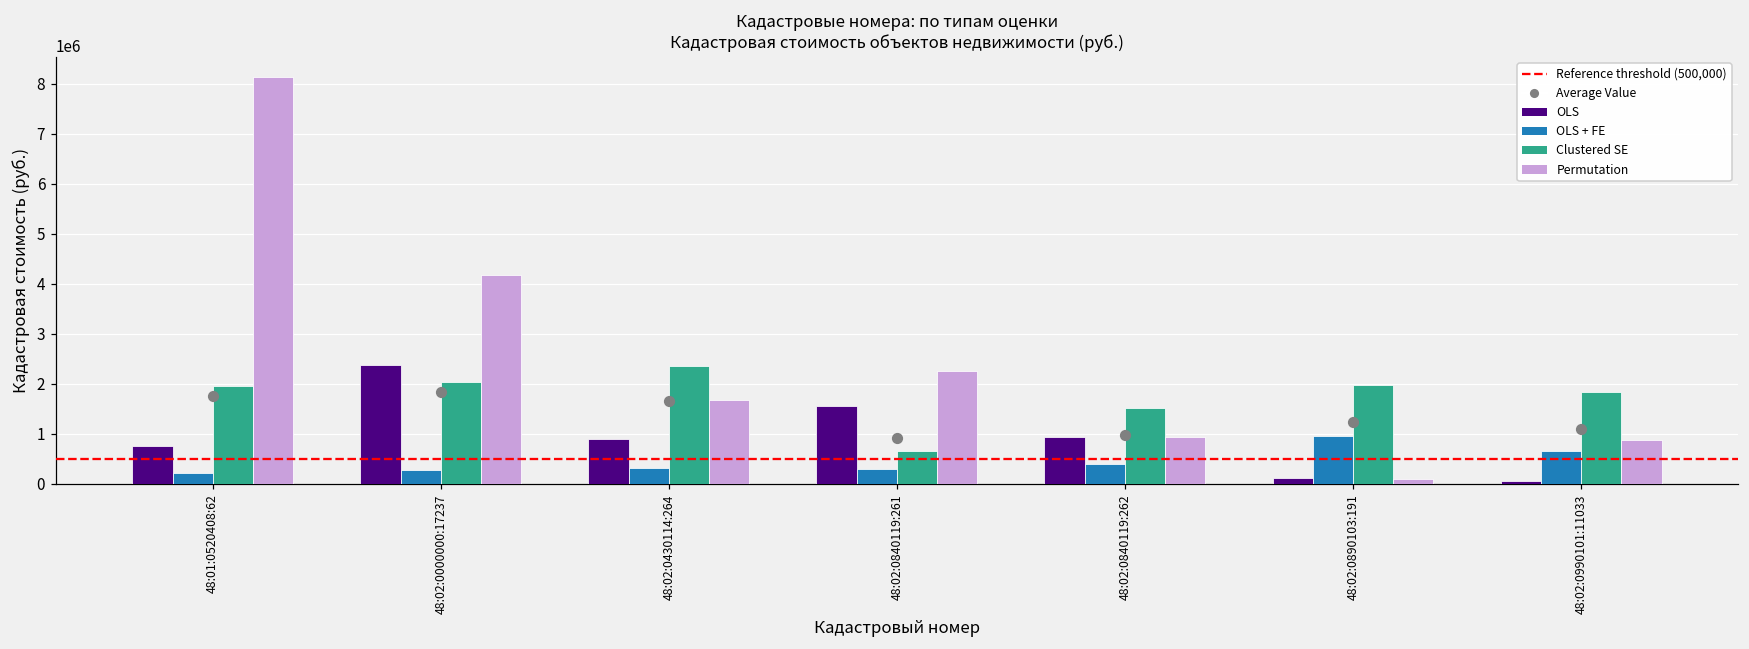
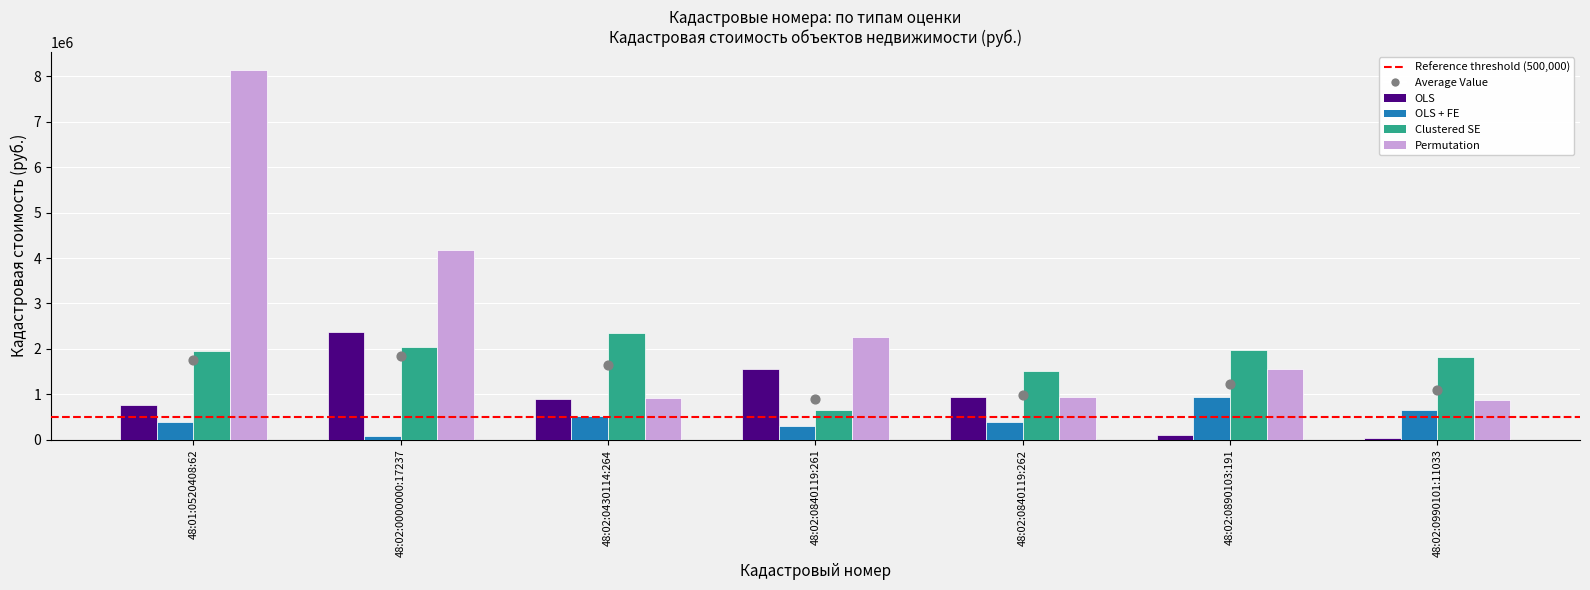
  {
    "OLS": {
      "48:01:0520408:62": 800000,
      "48:02:0000000:17237": 2400000,
      "48:02:0430114:264": 900000,
      "48:02:0840119:261": 1600000,
      "48:02:0840119:262": 900000,
      "48:02:0890103:191": 100000
    },
    "OLS + FE": {
-     "48:01:0520408:62": 200000,
-     "48:02:0000000:17237": 300000,
-     "48:02:0430114:264": 300000,
+     "48:01:0520408:62": 400000,
+     "48:02:0000000:17237": 100000,
+     "48:02:0430114:264": 500000,
      "48:02:0840119:261": 300000,
      "48:02:0840119:262": 400000,
      "48:02:0890103:191": 1000000,
      "48:02:0990101:11033": 700000
    },
    "Clustered SE": {
      "48:01:0520408:62": 2000000,
      "48:02:0000000:17237": 2000000,
      "48:02:0430114:264": 2400000,
      "48:02:0840119:261": 700000,
      "48:02:0840119:262": 1500000,
      "48:02:0890103:191": 2000000,
      "48:02:0990101:11033": 1800000
    },
    "Permutation": {
      "48:01:0520408:62": 8100000,
      "48:02:0000000:17237": 4200000,
-     "48:02:0430114:264": 1700000,
+     "48:02:0430114:264": 900000,
      "48:02:0840119:261": 2300000,
      "48:02:0840119:262": 900000,
-     "48:02:0890103:191": 100000,
+     "48:02:0890103:191": 1600000,
      "48:02:0990101:11033": 900000
    }
  }
